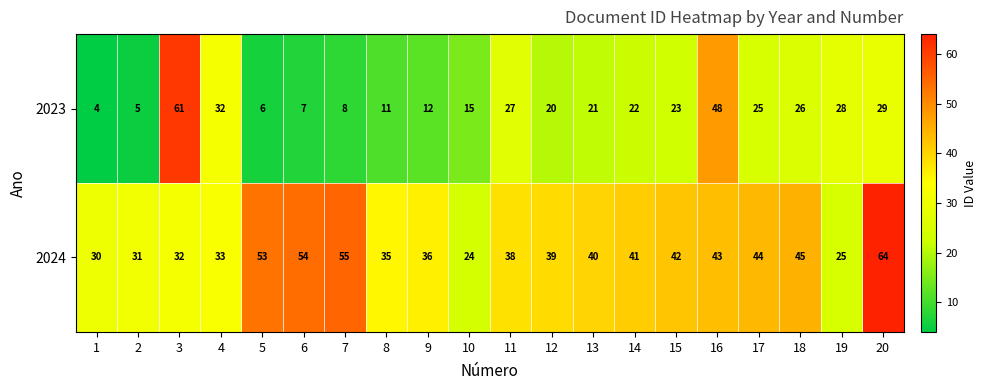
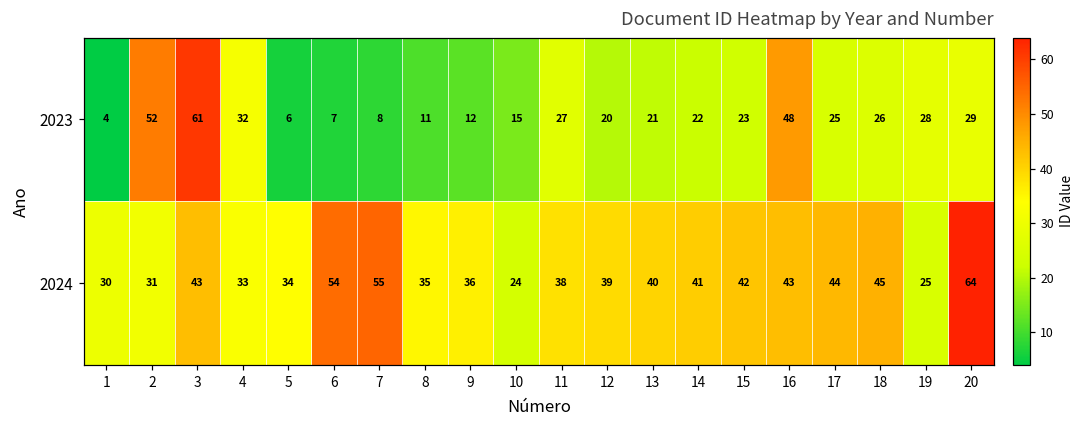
  {
    "2023": {
      "1": 4,
-     "2": 5,
+     "2": 52,
      "3": 61,
      "4": 32,
      "5": 6,
      "6": 7,
      "7": 8,
      "8": 11,
      "9": 12,
      "10": 15,
      "11": 27,
      "12": 20,
      "13": 21,
      "14": 22,
      "15": 23,
      "16": 48,
      "17": 25,
      "18": 26,
      "19": 28,
      "20": 29
    },
    "2024": {
      "1": 30,
      "2": 31,
-     "3": 32,
+     "3": 43,
      "4": 33,
-     "5": 53,
+     "5": 34,
      "6": 54,
      "7": 55,
      "8": 35,
      "9": 36,
      "10": 24,
      "11": 38,
      "12": 39,
      "13": 40,
      "14": 41,
      "15": 42,
      "16": 43,
      "17": 44,
      "18": 45,
      "19": 25,
      "20": 64
    }
  }
